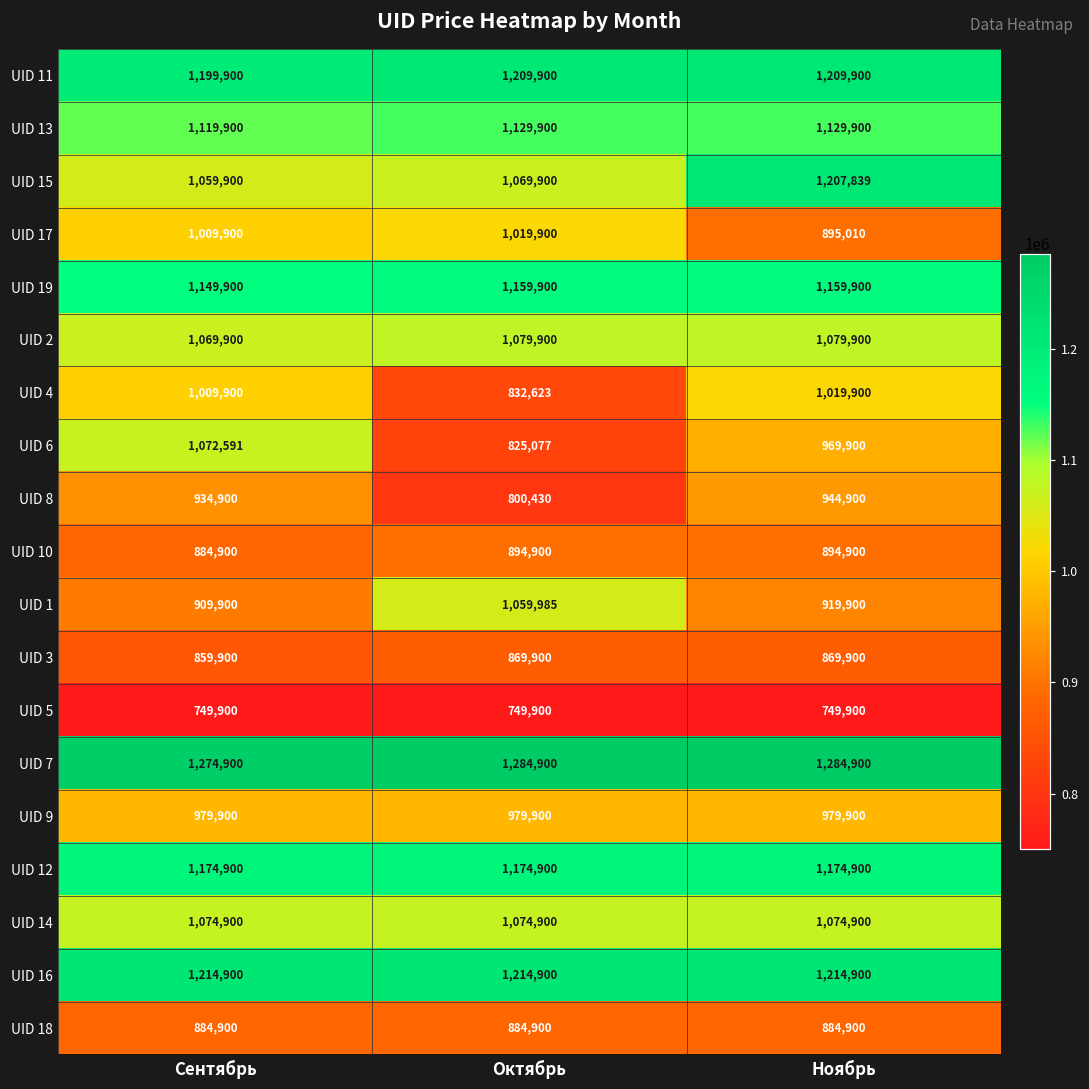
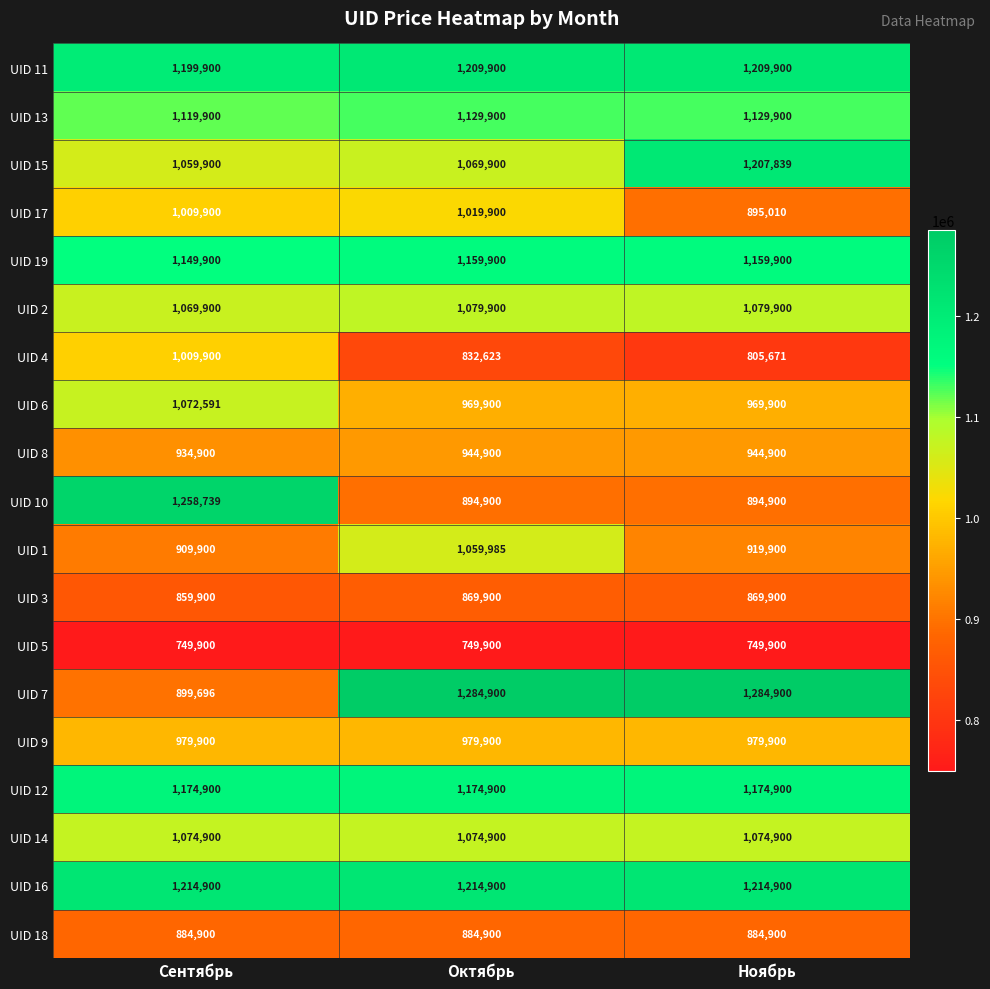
  {
    "UID 11": {
      "Сентябрь": "1,199,900",
      "Октябрь": "1,209,900",
      "Ноябрь": "1,209,900"
    },
    "UID 13": {
      "Сентябрь": "1,119,900",
      "Октябрь": "1,129,900",
      "Ноябрь": "1,129,900"
    },
    "UID 15": {
      "Сентябрь": "1,059,900",
      "Октябрь": "1,069,900",
      "Ноябрь": "1,207,839"
    },
    "UID 17": {
      "Сентябрь": "1,009,900",
      "Октябрь": "1,019,900",
      "Ноябрь": "895,010"
    },
    "UID 19": {
      "Сентябрь": "1,149,900",
      "Октябрь": "1,159,900",
      "Ноябрь": "1,159,900"
    },
    "UID 2": {
      "Сентябрь": "1,069,900",
      "Октябрь": "1,079,900",
      "Ноябрь": "1,079,900"
    },
    "UID 4": {
      "Сентябрь": "1,009,900",
      "Октябрь": "832,623",
-     "Ноябрь": "1,019,900"
+     "Ноябрь": "805,671"
    },
    "UID 6": {
      "Сентябрь": "1,072,591",
-     "Октябрь": "825,077",
+     "Октябрь": "969,900",
      "Ноябрь": "969,900"
    },
    "UID 8": {
      "Сентябрь": "934,900",
-     "Октябрь": "800,430",
+     "Октябрь": "944,900",
      "Ноябрь": "944,900"
    },
    "UID 10": {
-     "Сентябрь": "884,900",
+     "Сентябрь": "1,258,739",
      "Октябрь": "894,900",
      "Ноябрь": "894,900"
    },
    "UID 1": {
      "Сентябрь": "909,900",
      "Октябрь": "1,059,985",
      "Ноябрь": "919,900"
    },
    "UID 3": {
      "Сентябрь": "859,900",
      "Октябрь": "869,900",
      "Ноябрь": "869,900"
    },
    "UID 5": {
      "Сентябрь": "749,900",
      "Октябрь": "749,900",
      "Ноябрь": "749,900"
    },
    "UID 7": {
-     "Сентябрь": "1,274,900",
+     "Сентябрь": "899,696",
      "Октябрь": "1,284,900",
      "Ноябрь": "1,284,900"
    },
    "UID 9": {
      "Сентябрь": "979,900",
      "Октябрь": "979,900",
      "Ноябрь": "979,900"
    },
    "UID 12": {
      "Сентябрь": "1,174,900",
      "Октябрь": "1,174,900",
      "Ноябрь": "1,174,900"
    },
    "UID 14": {
      "Сентябрь": "1,074,900",
      "Октябрь": "1,074,900",
      "Ноябрь": "1,074,900"
    },
    "UID 16": {
      "Сентябрь": "1,214,900",
      "Октябрь": "1,214,900",
      "Ноябрь": "1,214,900"
    },
    "UID 18": {
      "Сентябрь": "884,900",
      "Октябрь": "884,900",
      "Ноябрь": "884,900"
    }
  }
